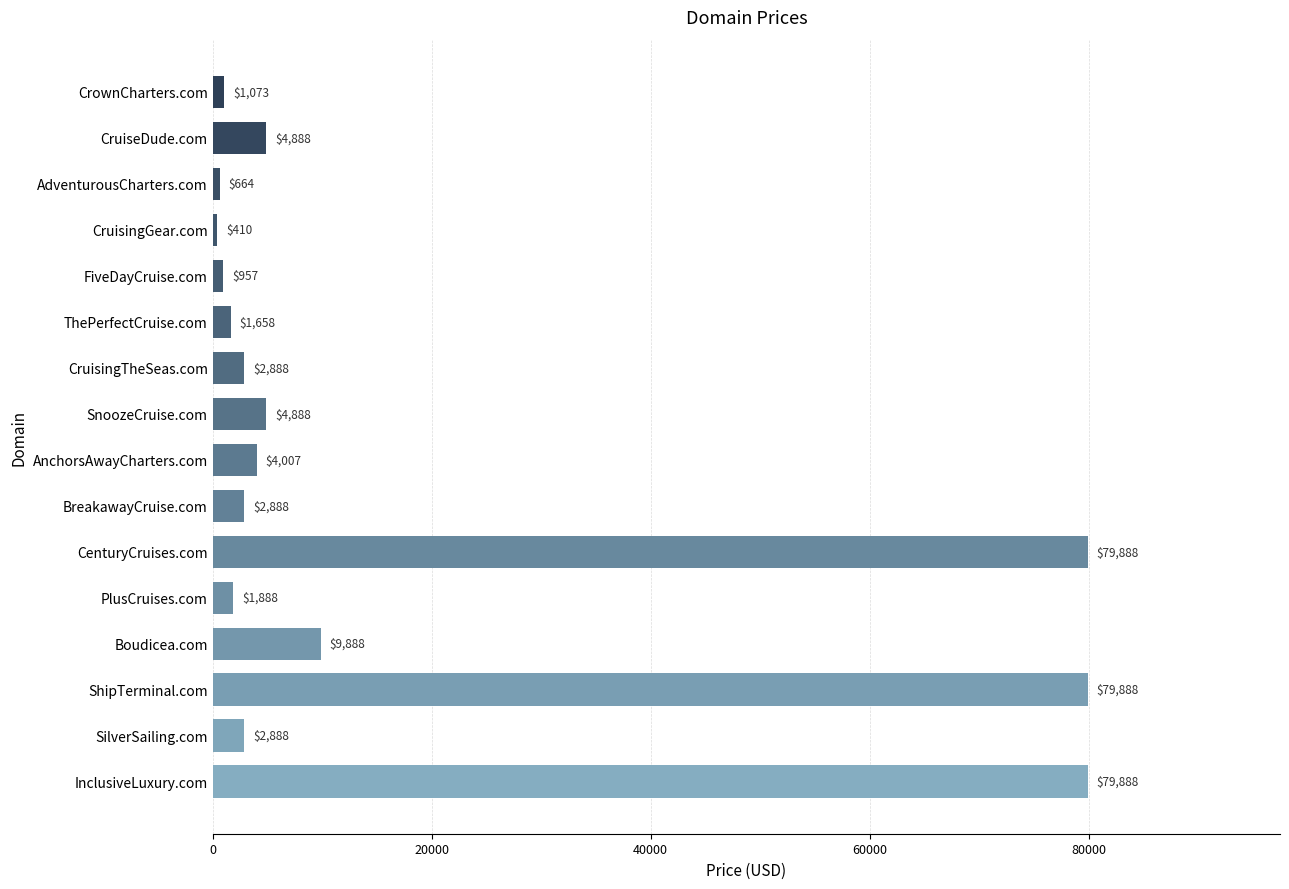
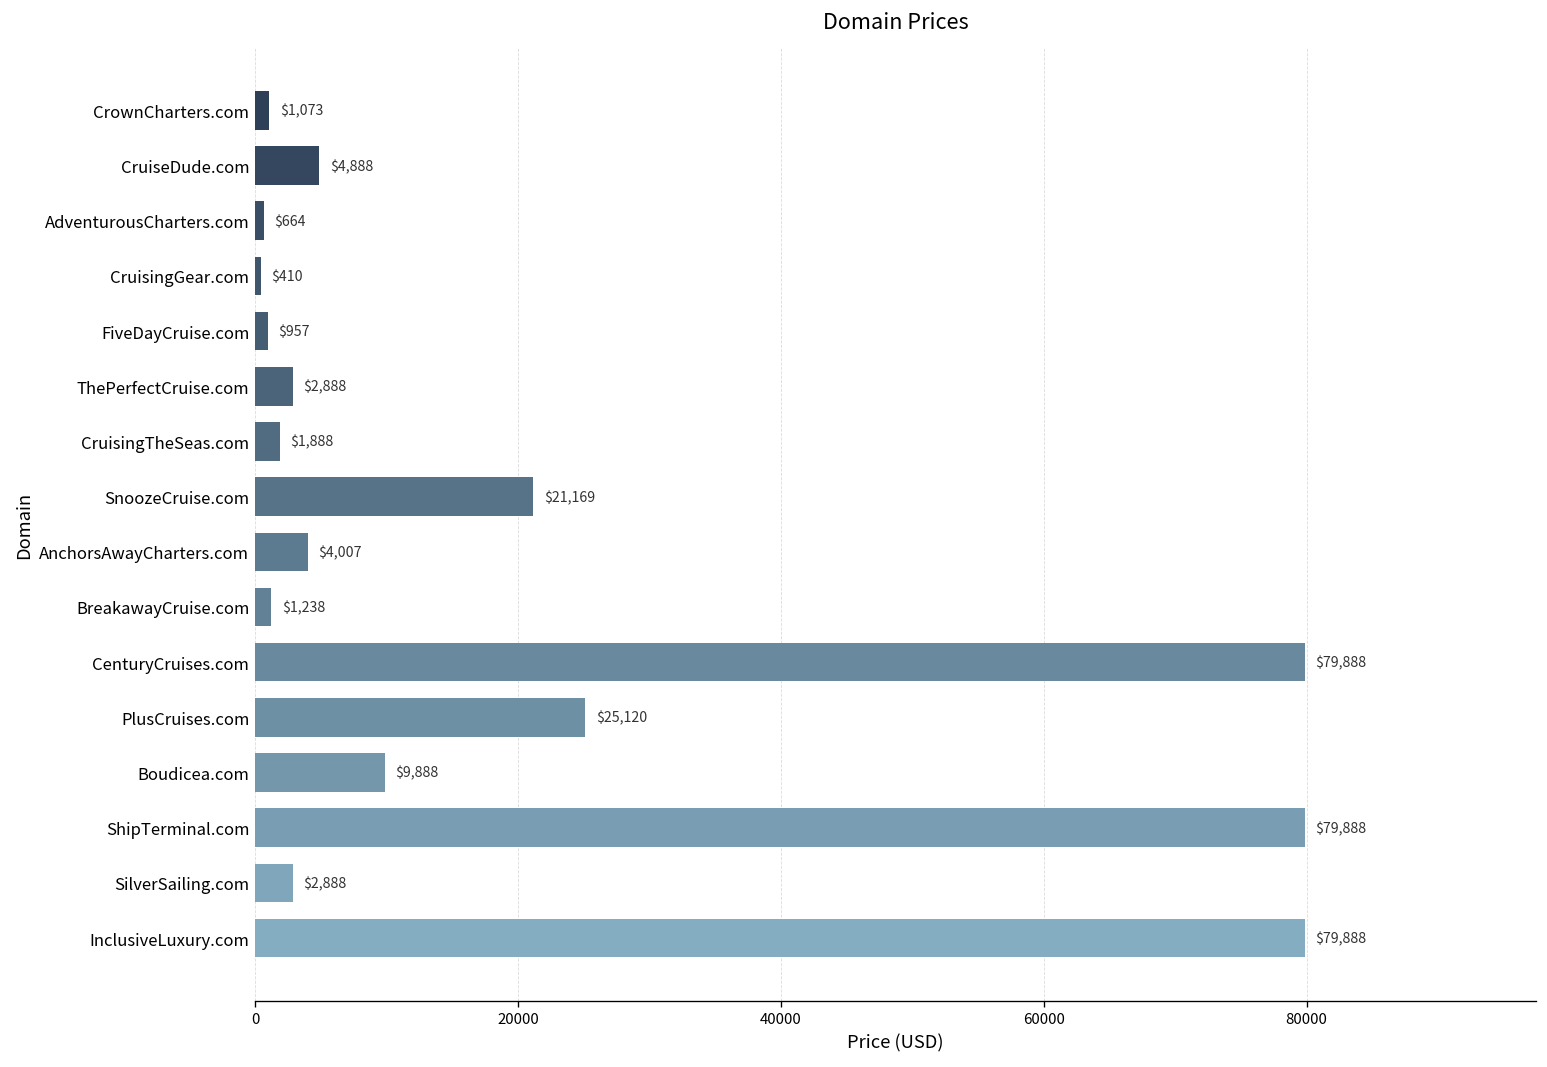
  {
    "CrownCharters.com": "$1,073",
    "CruiseDude.com": "$4,888",
    "AdventurousCharters.com": "$664",
    "CruisingGear.com": "$410",
    "FiveDayCruise.com": "$957",
-   "ThePerfectCruise.com": "$1,658",
-   "CruisingTheSeas.com": "$2,888",
-   "SnoozeCruise.com": "$4,888",
+   "ThePerfectCruise.com": "$2,888",
+   "CruisingTheSeas.com": "$1,888",
+   "SnoozeCruise.com": "$21,169",
    "AnchorsAwayCharters.com": "$4,007",
-   "BreakawayCruise.com": "$2,888",
+   "BreakawayCruise.com": "$1,238",
    "CenturyCruises.com": "$79,888",
-   "PlusCruises.com": "$1,888",
+   "PlusCruises.com": "$25,120",
    "Boudicea.com": "$9,888",
    "ShipTerminal.com": "$79,888",
    "SilverSailing.com": "$2,888",
    "InclusiveLuxury.com": "$79,888"
  }
